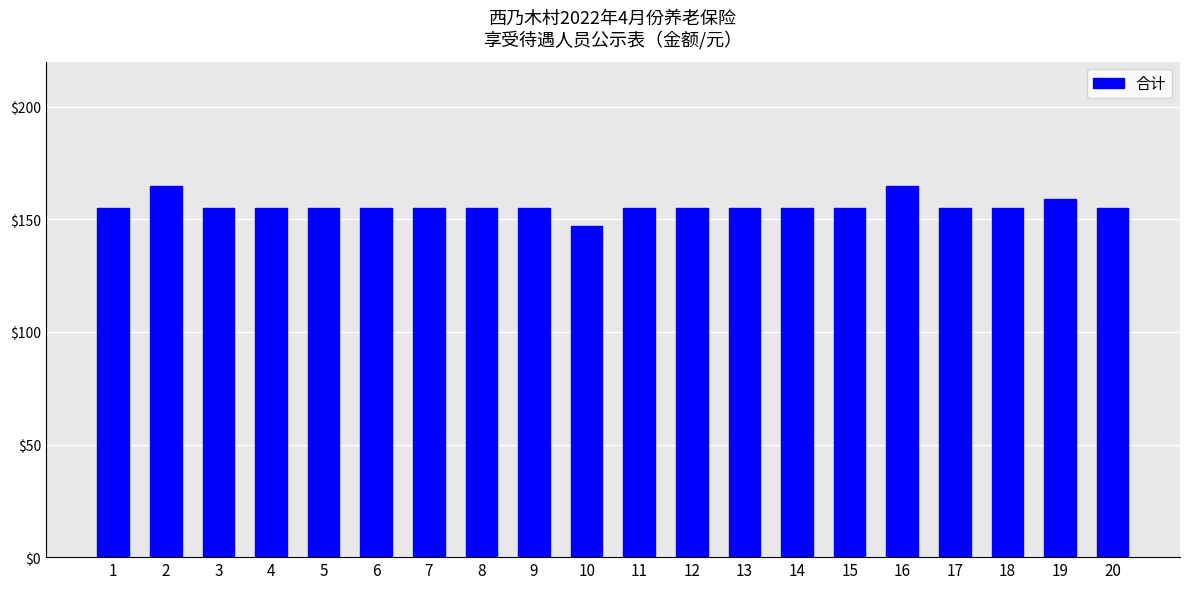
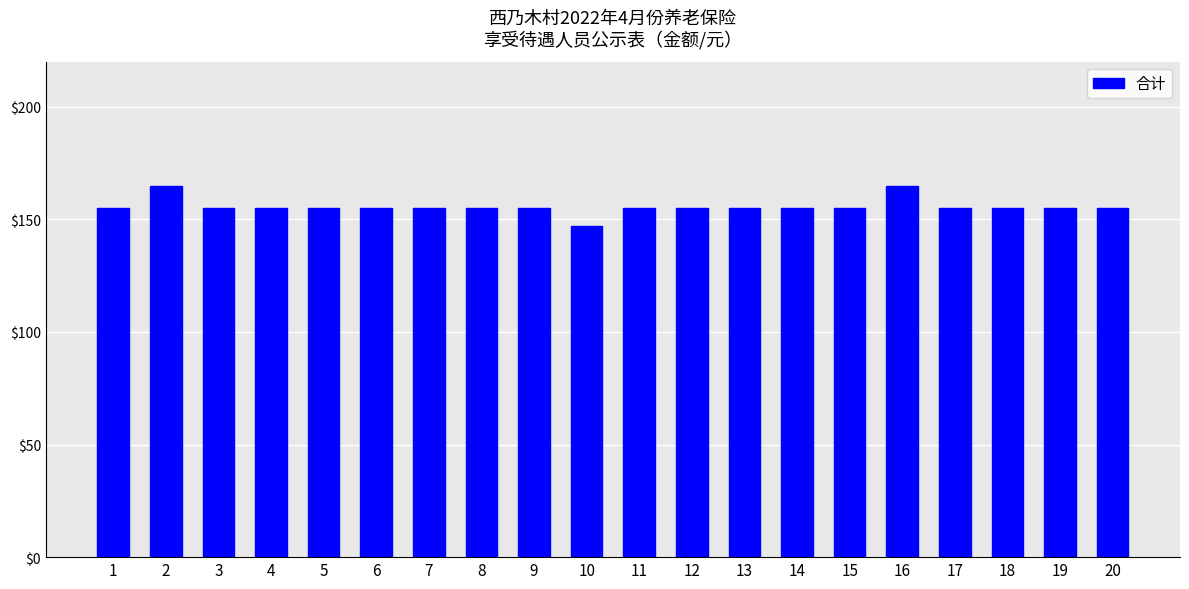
  {
    "1": "$155",
    "2": "$165",
    "3": "$155",
    "4": "$155",
    "5": "$155",
    "6": "$155",
    "7": "$155",
    "8": "$155",
    "9": "$155",
    "10": "$147",
    "11": "$155",
    "12": "$155",
    "13": "$155",
    "14": "$155",
    "15": "$155",
    "16": "$165",
    "17": "$155",
    "18": "$155",
-   "19": "$159",
+   "19": "$155",
    "20": "$155"
  }
